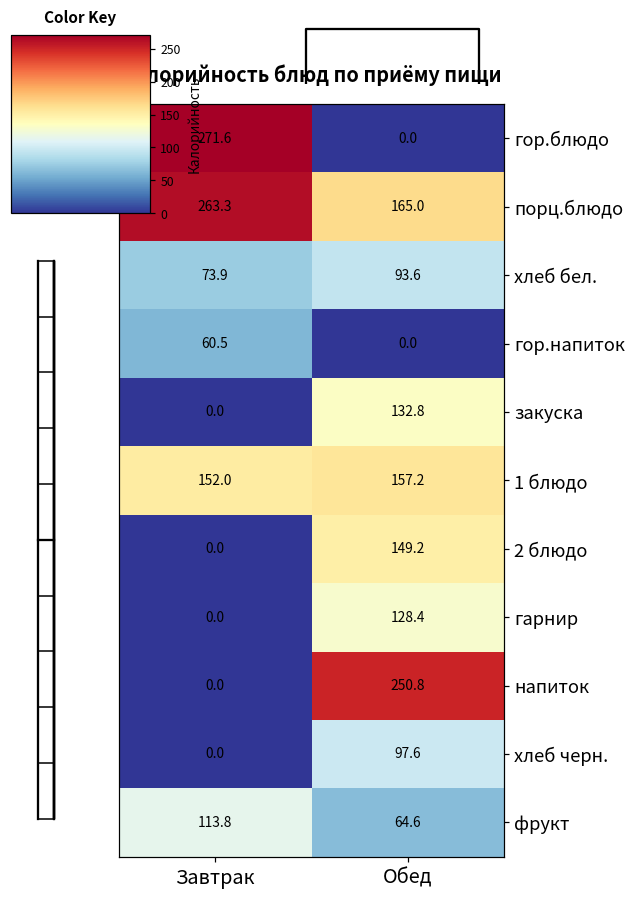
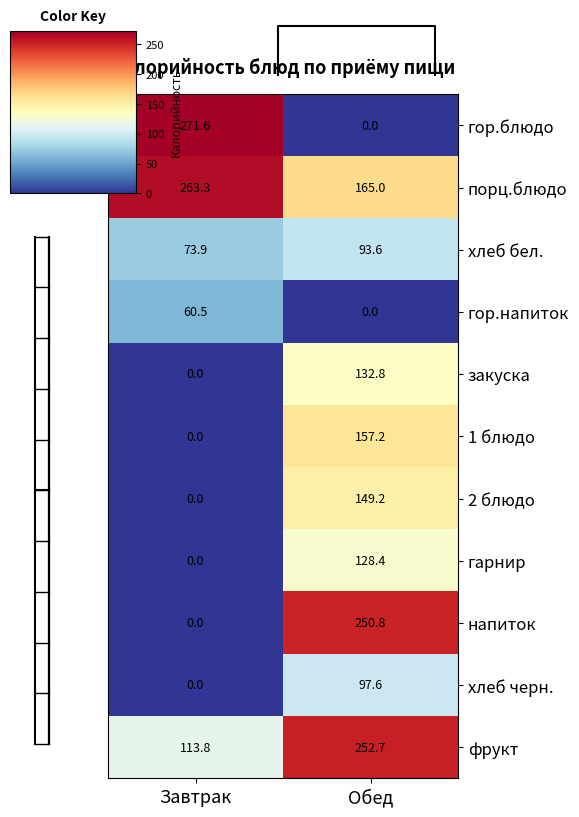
  {
    "Калорийность блюд по приёму пищи": {
      "гор.блюдо": {
        "Завтрак": 271.6,
        "Обед": 0.0
      },
      "порц.блюдо": {
        "Завтрак": 263.3,
        "Обед": 165.0
      },
      "хлеб бел.": {
        "Завтрак": 73.9,
        "Обед": 93.6
      },
      "гор.напиток": {
        "Завтрак": 60.5,
        "Обед": 0.0
      },
      "закуска": {
        "Завтрак": 0.0,
        "Обед": 132.8
      },
      "1 блюдо": {
-       "Завтрак": 152.0,
+       "Завтрак": 0.0,
        "Обед": 157.2
      },
      "2 блюдо": {
        "Завтрак": 0.0,
        "Обед": 149.2
      },
      "гарнир": {
        "Завтрак": 0.0,
        "Обед": 128.4
      },
      "напиток": {
        "Завтрак": 0.0,
        "Обед": 250.8
      },
      "хлеб черн.": {
        "Завтрак": 0.0,
        "Обед": 97.6
      },
      "фрукт": {
        "Завтрак": 113.8,
-       "Обед": 64.6
+       "Обед": 252.7
      }
    }
  }
